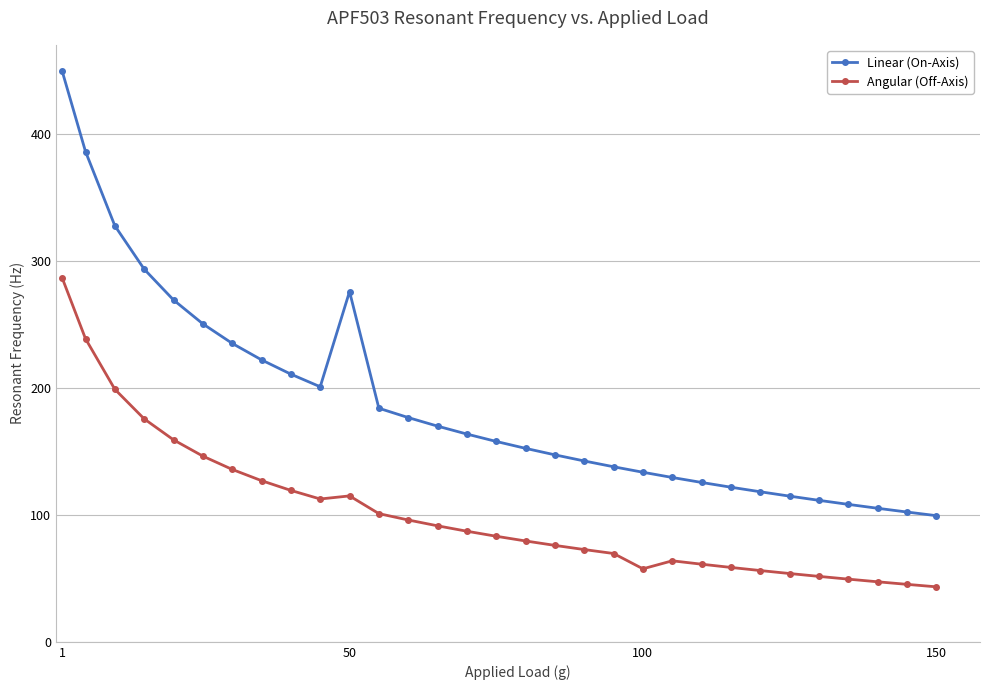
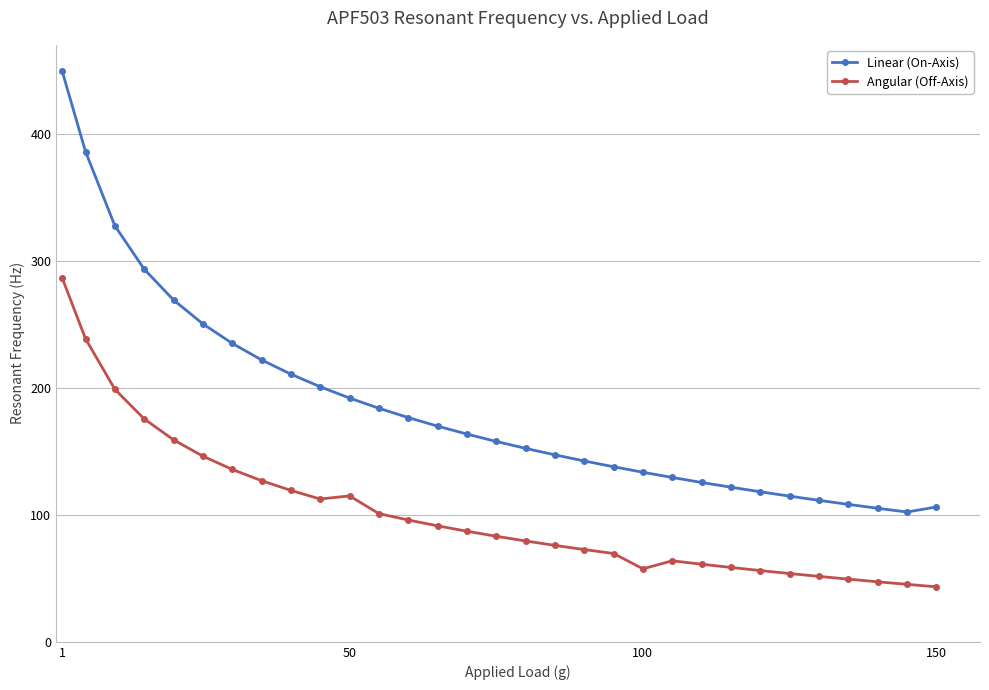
  {
    "Linear (On-Axis)": {
      "1": 450,
-     "50": 276,
+     "50": 192,
      "100": 134,
-     "150": 99
+     "150": 106
    },
    "Angular (Off-Axis)": {
      "1": 287,
      "50": 115,
      "100": 58,
      "150": 43
    }
  }
